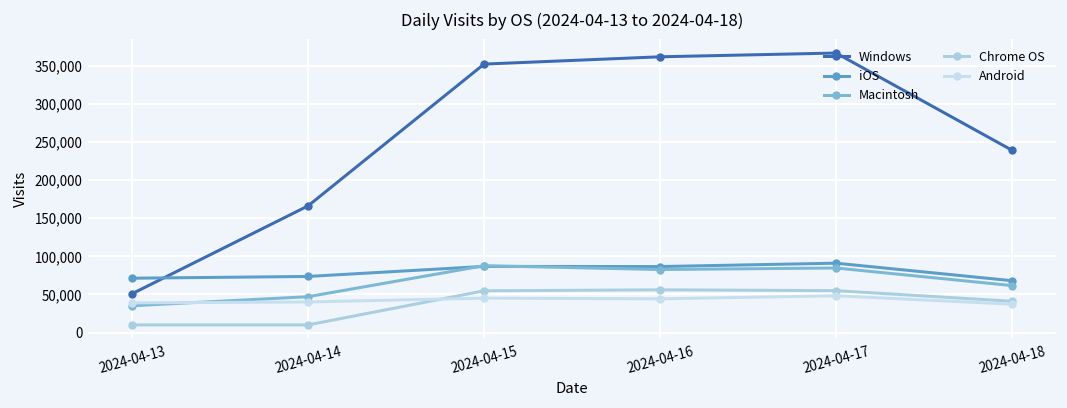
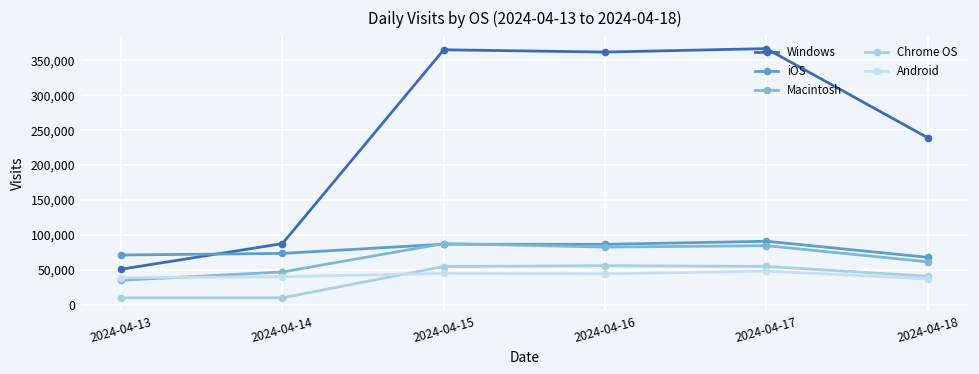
  {
    "Windows": {
      "2024-04-13": "50,000",
-     "2024-04-14": "170,000",
-     "2024-04-15": "350,000",
+     "2024-04-14": "90,000",
+     "2024-04-15": "370,000",
      "2024-04-16": "360,000",
      "2024-04-17": "370,000",
      "2024-04-18": "240,000"
    }
  }
